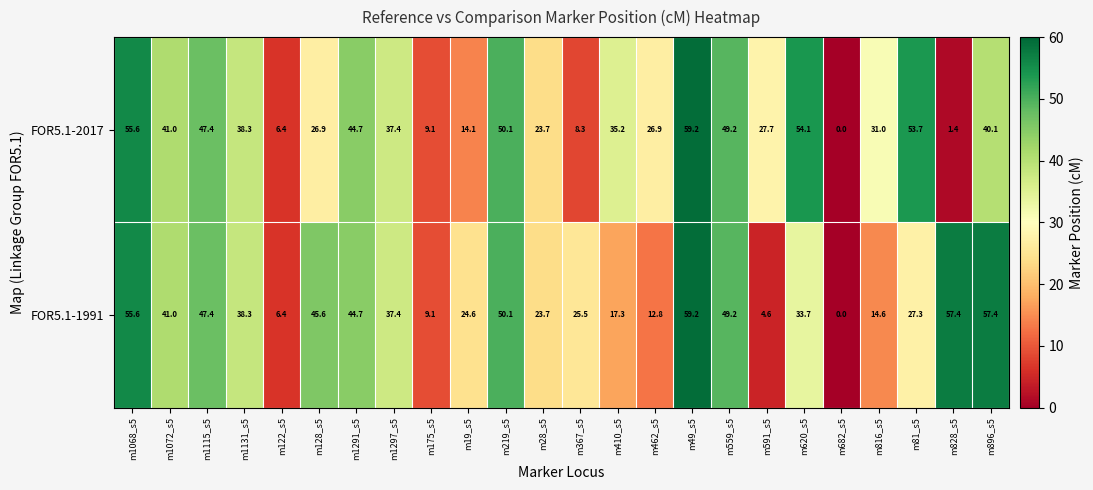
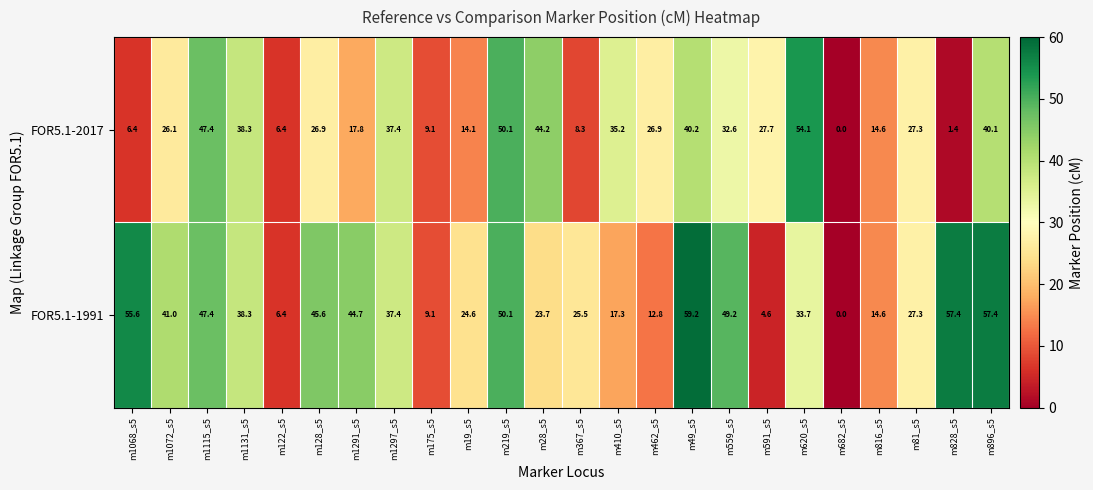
  {
    "FOR5.1-2017": {
-     "m1068_s5": 55.6,
-     "m1072_s5": 41.0,
+     "m1068_s5": 6.4,
+     "m1072_s5": 26.1,
      "m1115_s5": 47.4,
      "m1131_s5": 38.3,
      "m122_s5": 6.4,
      "m128_s5": 26.9,
-     "m1291_s5": 44.7,
+     "m1291_s5": 17.8,
      "m1297_s5": 37.4,
      "m175_s5": 9.1,
      "m19_s5": 14.1,
      "m219_s5": 50.1,
-     "m28_s5": 23.7,
+     "m28_s5": 44.2,
      "m367_s5": 8.3,
      "m410_s5": 35.2,
      "m462_s5": 26.9,
-     "m49_s5": 59.2,
-     "m559_s5": 49.2,
+     "m49_s5": 40.2,
+     "m559_s5": 32.6,
      "m591_s5": 27.7,
      "m620_s5": 54.1,
      "m682_s5": 0.0,
-     "m816_s5": 31.0,
-     "m81_s5": 53.7,
+     "m816_s5": 14.6,
+     "m81_s5": 27.3,
      "m828_s5": 1.4,
      "m896_s5": 40.1
    },
    "FOR5.1-1991": {
      "m1068_s5": 55.6,
      "m1072_s5": 41.0,
      "m1115_s5": 47.4,
      "m1131_s5": 38.3,
      "m122_s5": 6.4,
      "m128_s5": 45.6,
      "m1291_s5": 44.7,
      "m1297_s5": 37.4,
      "m175_s5": 9.1,
      "m19_s5": 24.6,
      "m219_s5": 50.1,
      "m28_s5": 23.7,
      "m367_s5": 25.5,
      "m410_s5": 17.3,
      "m462_s5": 12.8,
      "m49_s5": 59.2,
      "m559_s5": 49.2,
      "m591_s5": 4.6,
      "m620_s5": 33.7,
      "m682_s5": 0.0,
      "m816_s5": 14.6,
      "m81_s5": 27.3,
      "m828_s5": 57.4,
      "m896_s5": 57.4
    }
  }
